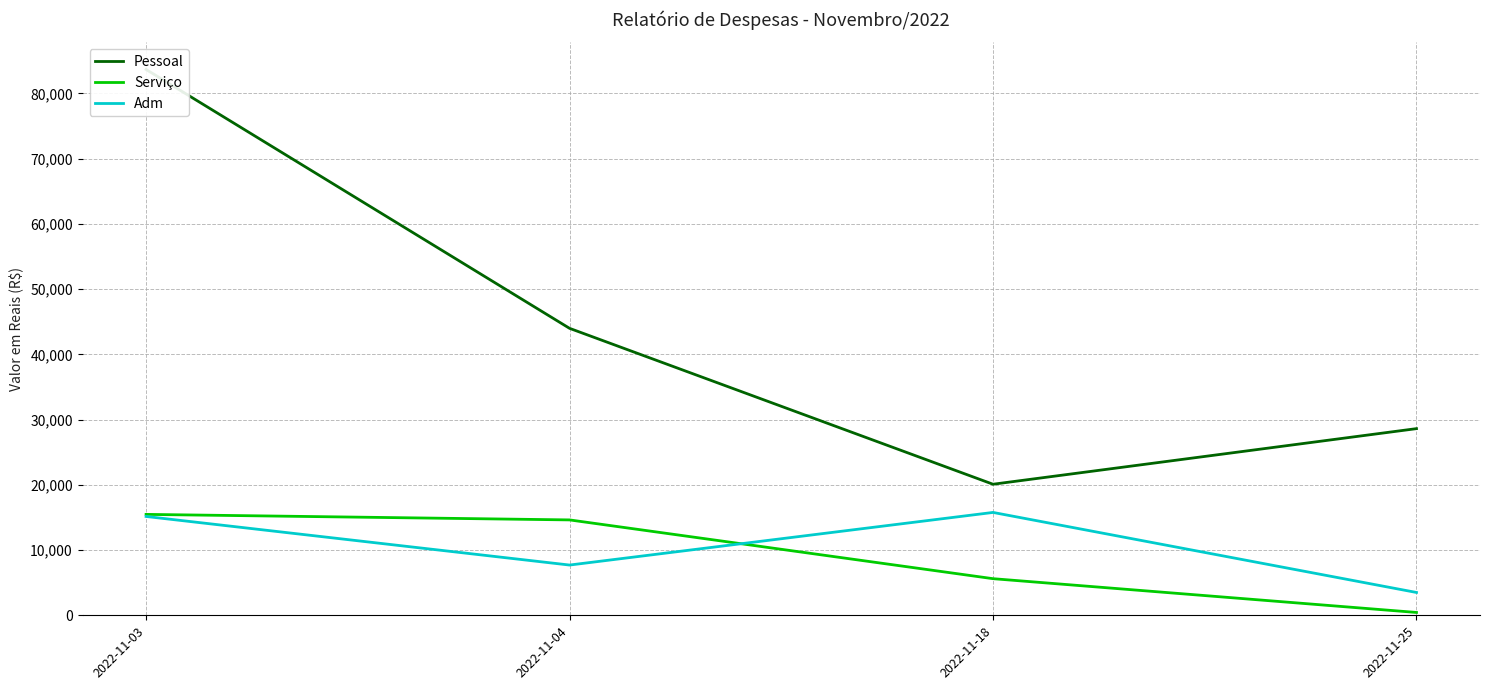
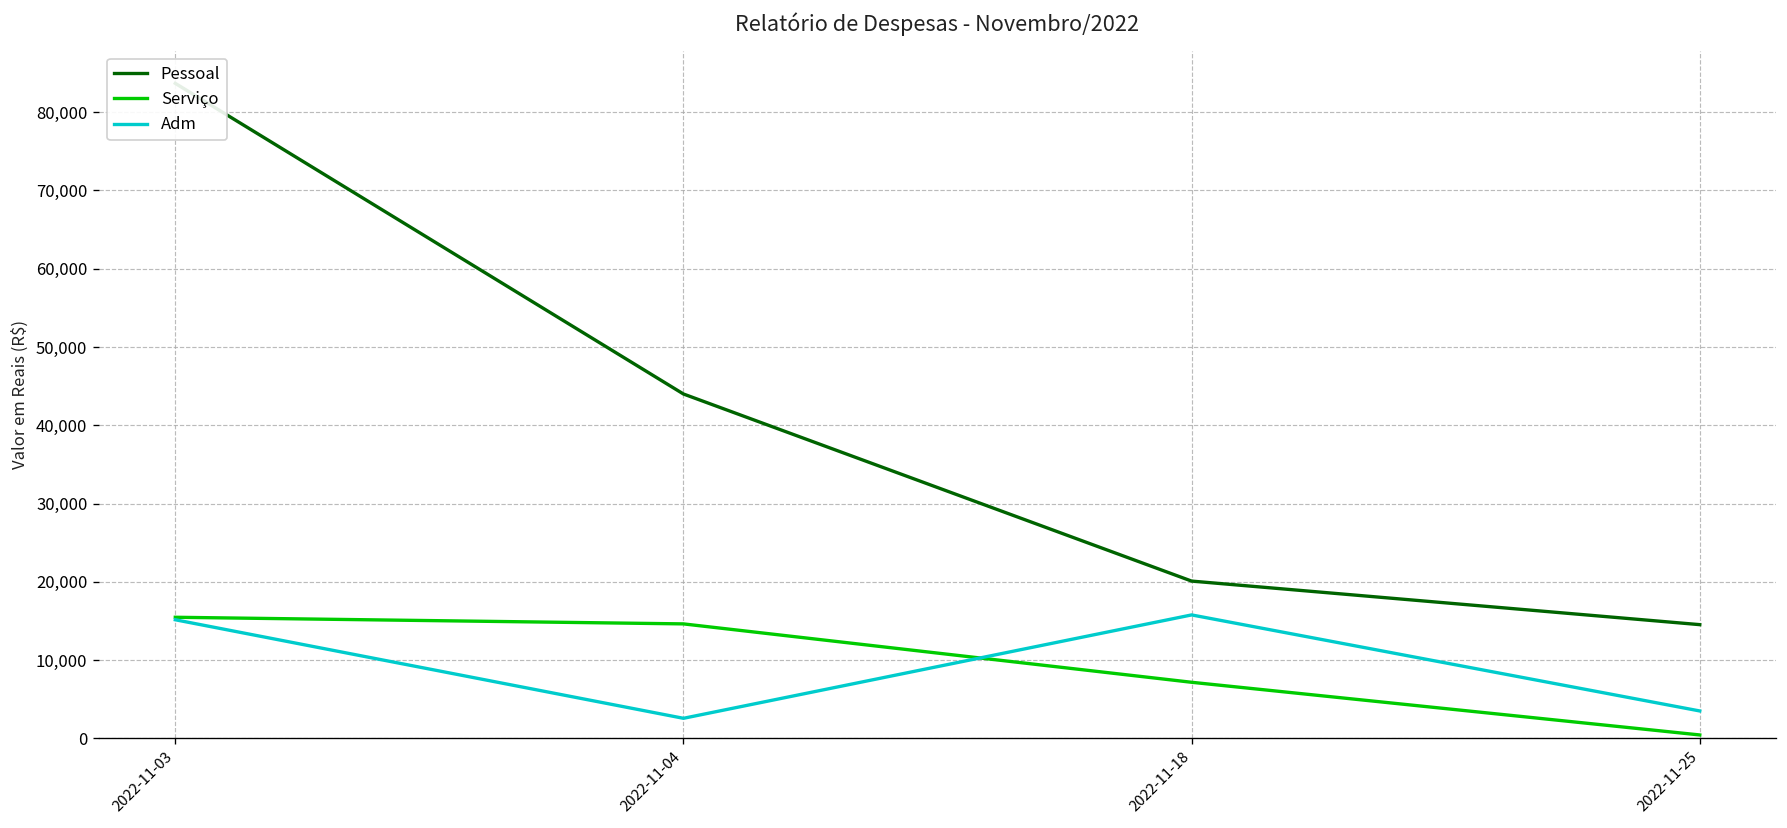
  {
    "Pessoal": {
      "2022-11-04": "44,000",
      "2022-11-18": "20,000",
-     "2022-11-25": "29,000"
+     "2022-11-25": "15,000"
    },
    "Serviço": {
      "2022-11-04": "15,000",
-     "2022-11-18": "6,000",
+     "2022-11-18": "7,000",
      "2022-11-25": "0"
    },
    "Adm": {
-     "2022-11-04": "8,000",
+     "2022-11-04": "3,000",
      "2022-11-18": "16,000",
      "2022-11-25": "4,000"
    }
  }
